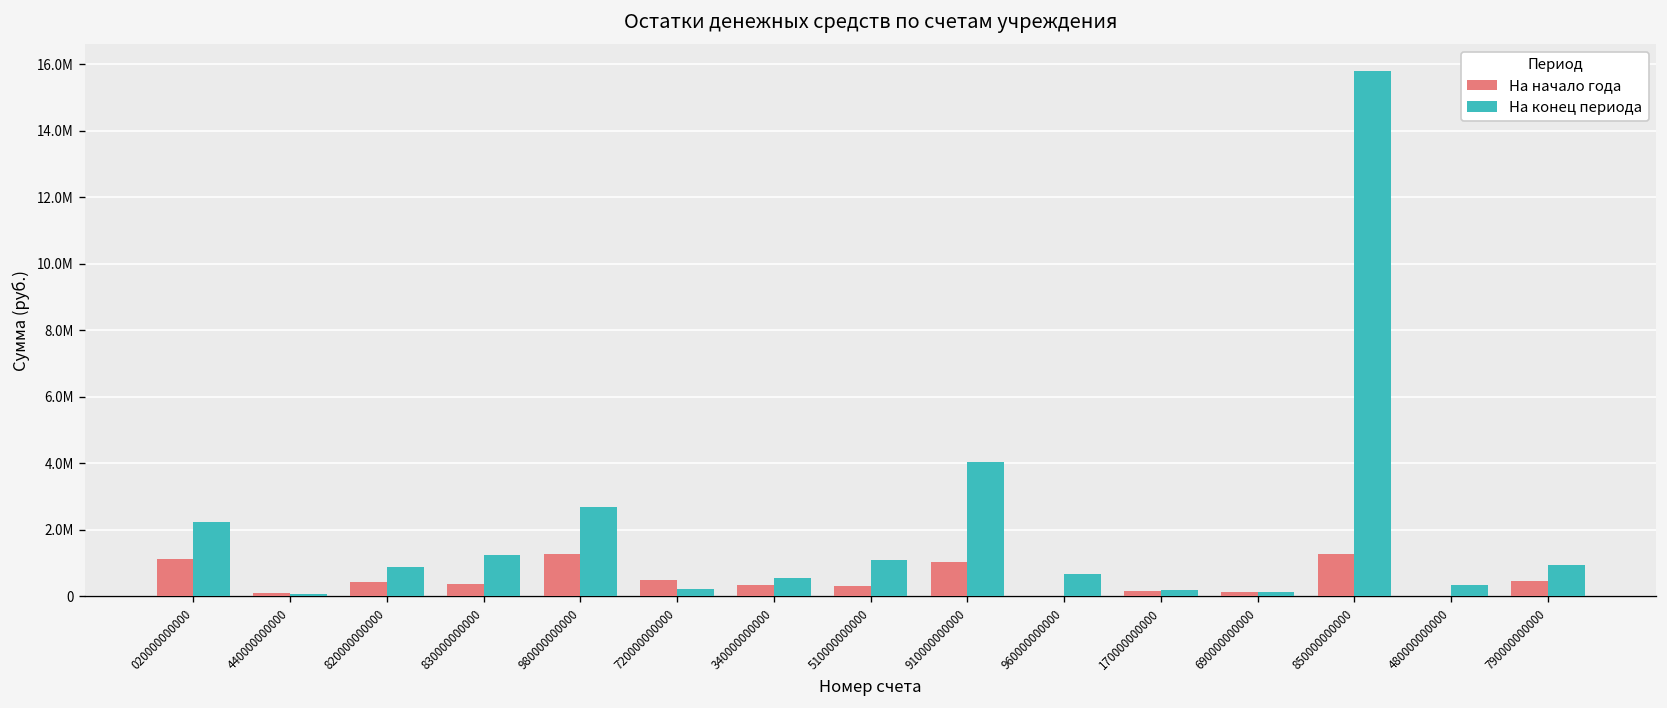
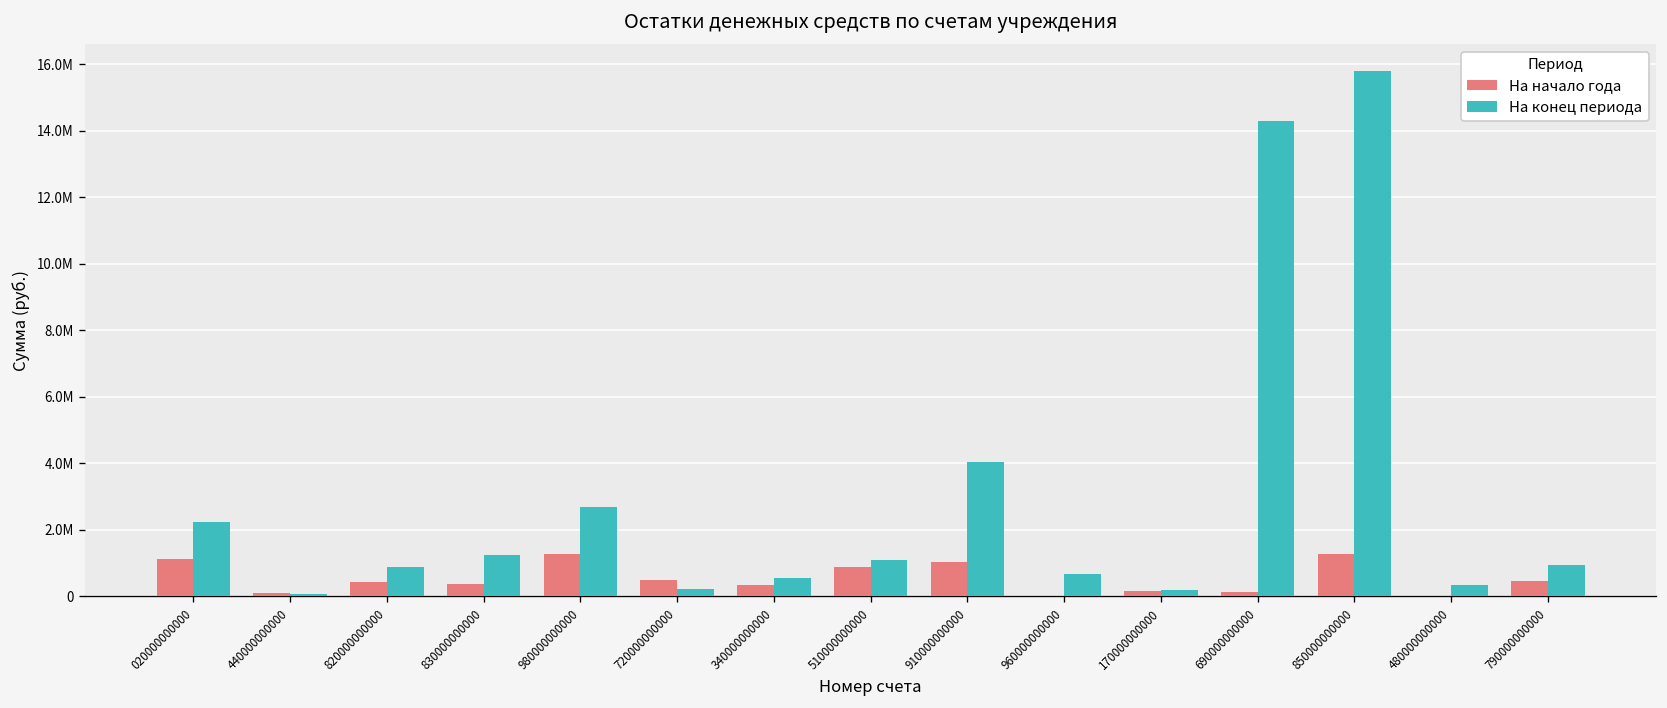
  {
    "На начало года": {
      "020000000000": "1.1М",
      "440000000000": "0.1М",
      "820000000000": "0.4М",
      "830000000000": "0.4М",
      "980000000000": "1.3М",
      "720000000000": "0.5М",
      "340000000000": "0.3М",
-     "510000000000": "0.3М",
+     "510000000000": "0.9М",
      "910000000000": "1.0М",
      "170000000000": "0.2М",
      "690000000000": "0.1М",
      "850000000000": "1.3М",
      "790000000000": "0.5М"
    },
    "На конец периода": {
      "020000000000": "2.2М",
      "820000000000": "0.9М",
      "830000000000": "1.3М",
      "980000000000": "2.7М",
      "720000000000": "0.2М",
      "340000000000": "0.5М",
      "510000000000": "1.1М",
      "910000000000": "4.0М",
      "960000000000": "0.7М",
      "170000000000": "0.2М",
-     "690000000000": "0.1М",
+     "690000000000": "14.3М",
      "850000000000": "15.8М",
      "480000000000": "0.3М",
      "790000000000": "1.0М"
    }
  }
